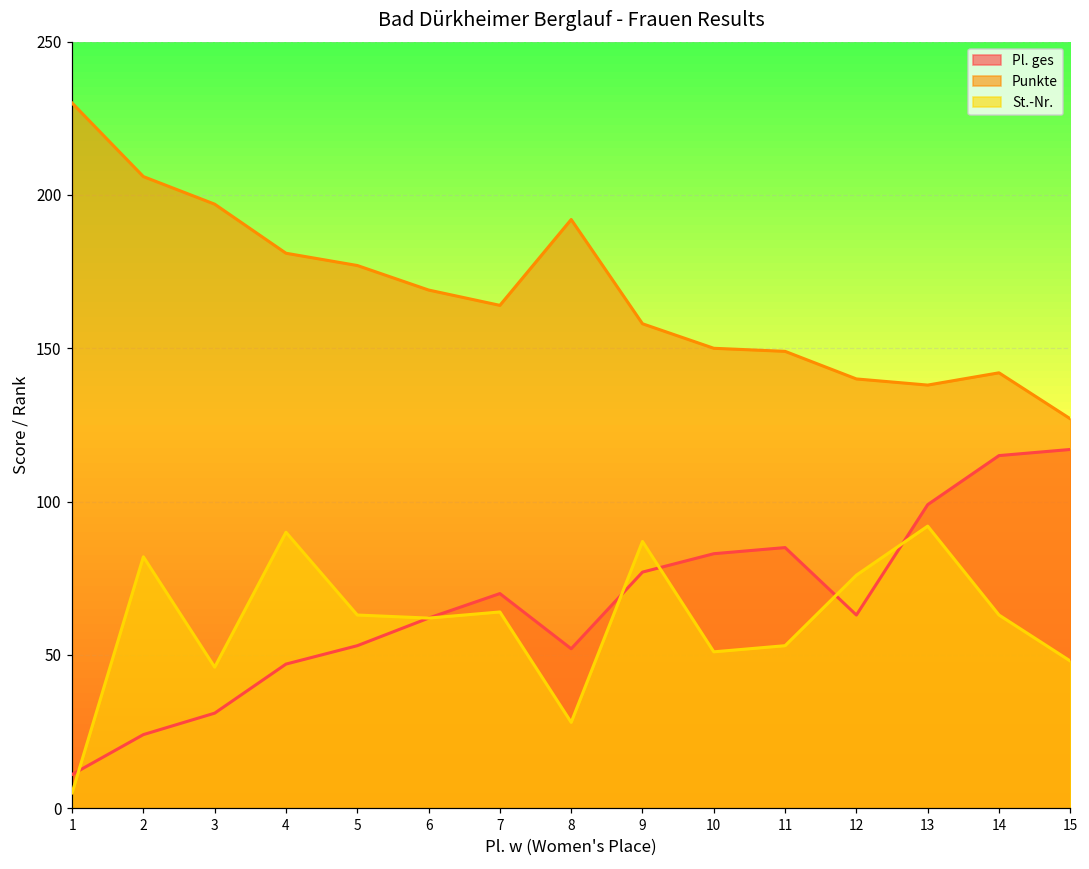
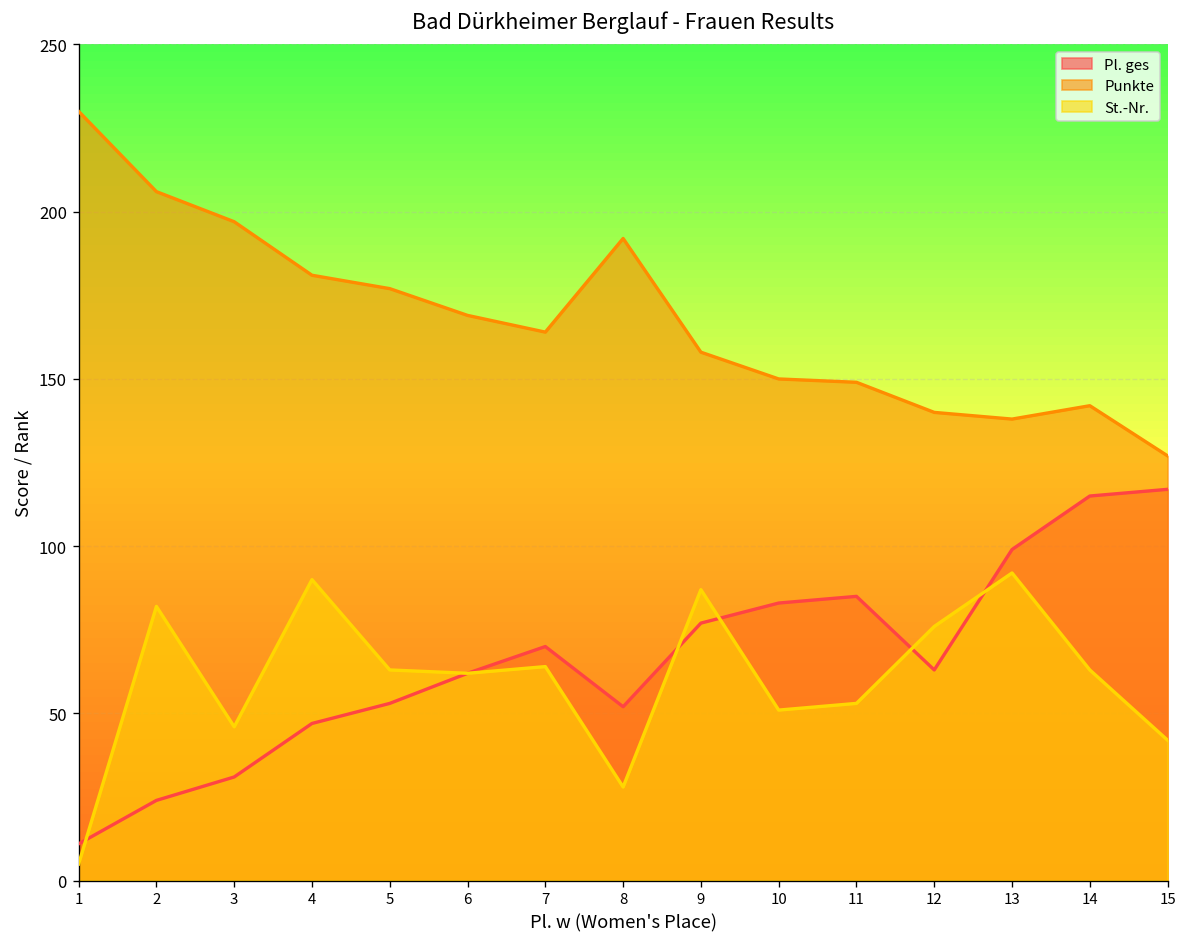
  {
    "Pl. ges": {
      "1": 11,
      "2": 24,
      "3": 31,
      "4": 47,
      "5": 53,
      "7": 70,
      "8": 52,
      "9": 77,
      "10": 83,
      "11": 85,
      "12": 63,
      "13": 99,
      "14": 115,
      "15": 117
    },
    "Punkte": {
      "1": 230,
      "2": 206,
      "3": 197,
      "4": 181,
      "5": 177,
      "6": 169,
      "7": 164,
      "8": 192,
      "9": 158,
      "10": 150,
      "11": 149,
      "12": 140,
      "13": 138,
      "14": 142,
      "15": 127
    },
    "St.-Nr.": {
      "1": 5,
      "2": 82,
      "3": 46,
      "4": 90,
      "5": 63,
      "7": 64,
      "8": 28,
      "9": 87,
      "10": 51,
      "11": 53,
      "12": 76,
      "13": 92,
      "14": 63,
-     "15": 48
+     "15": 42
    }
  }
